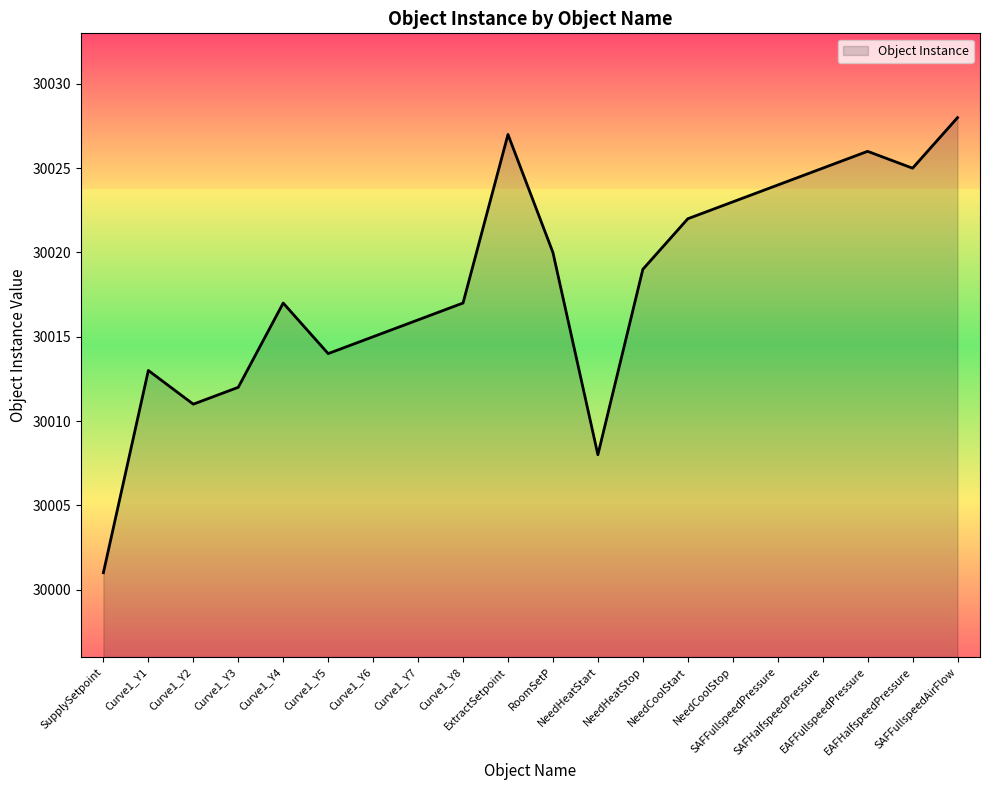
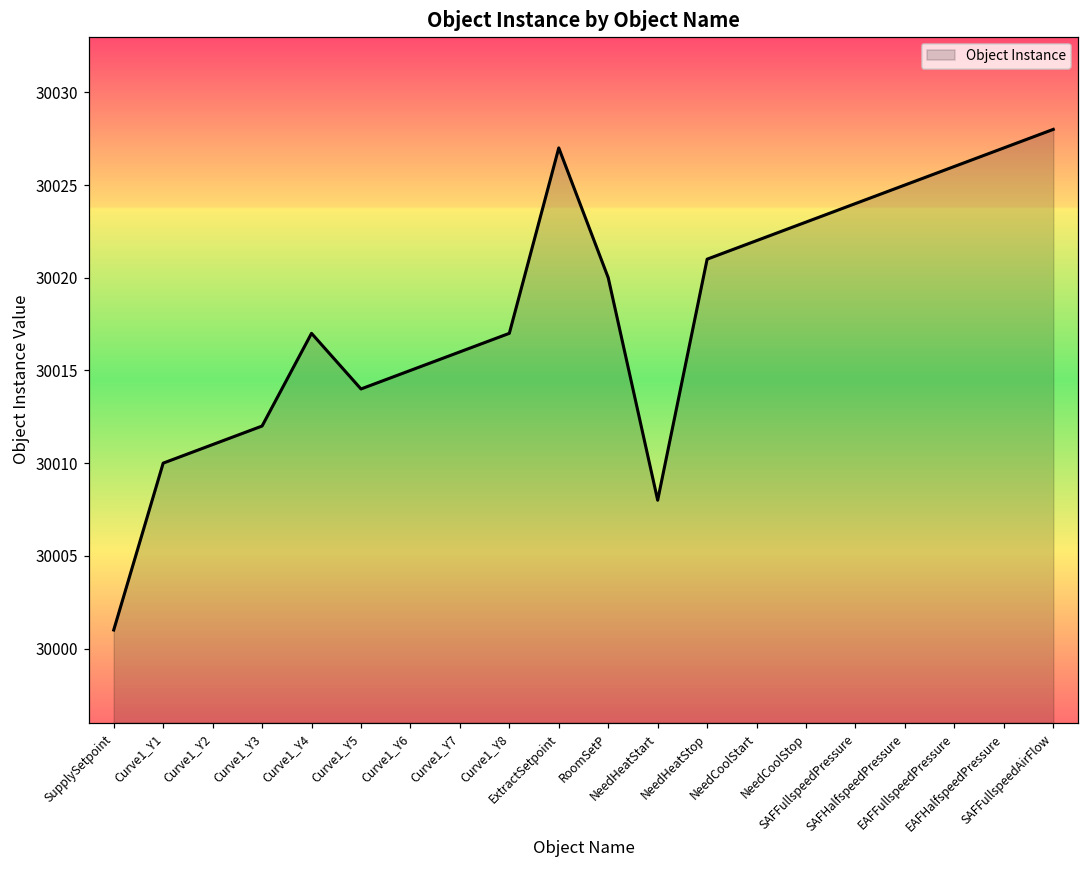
  {
    "SupplySetpoint": 30001,
-   "Curve1_Y1": 30013,
+   "Curve1_Y1": 30010,
    "Curve1_Y2": 30011,
    "Curve1_Y3": 30012,
    "Curve1_Y4": 30017,
    "Curve1_Y5": 30014,
    "Curve1_Y6": 30015,
    "Curve1_Y7": 30016,
    "Curve1_Y8": 30017,
    "ExtractSetpoint": 30027,
    "RoomSetP": 30020,
    "NeedHeatStart": 30008,
-   "NeedHeatStop": 30019,
+   "NeedHeatStop": 30021,
    "NeedCoolStart": 30022,
    "NeedCoolStop": 30023,
    "SAFFullspeedPressure": 30024,
    "SAFHalfspeedPressure": 30025,
    "EAFFullspeedPressure": 30026,
-   "EAFHalfspeedPressure": 30025,
+   "EAFHalfspeedPressure": 30027,
    "SAFFullspeedAirFlow": 30028
  }
